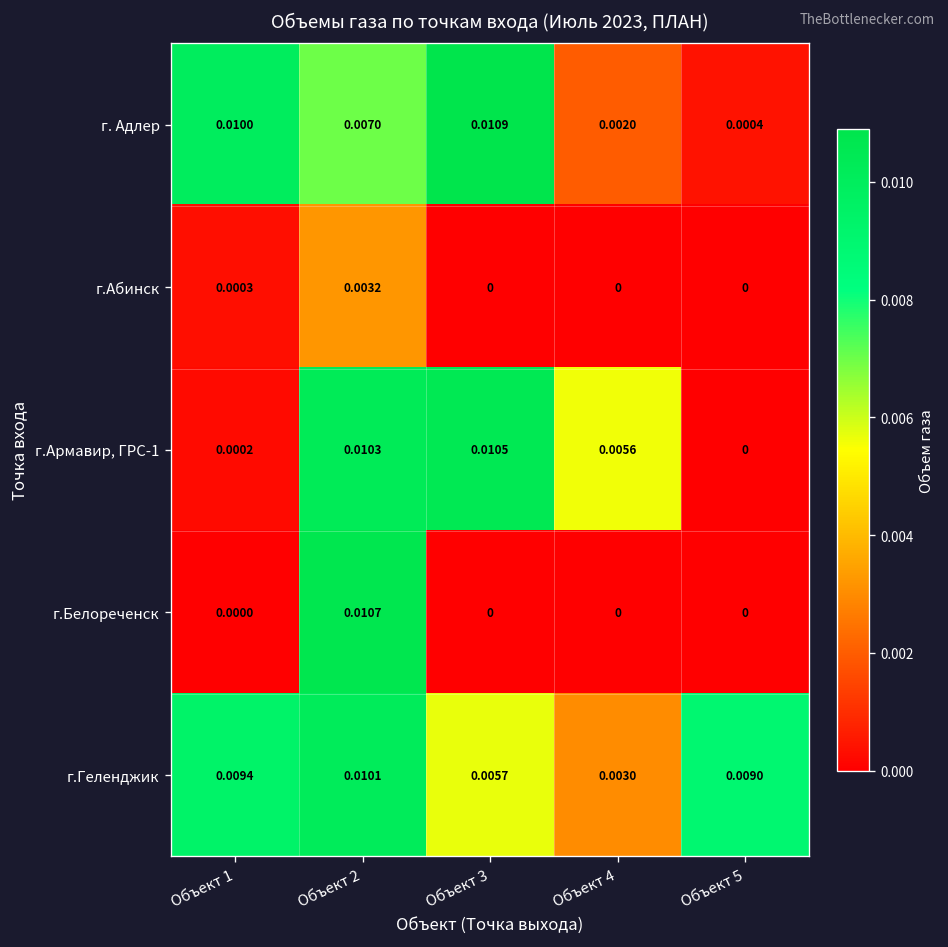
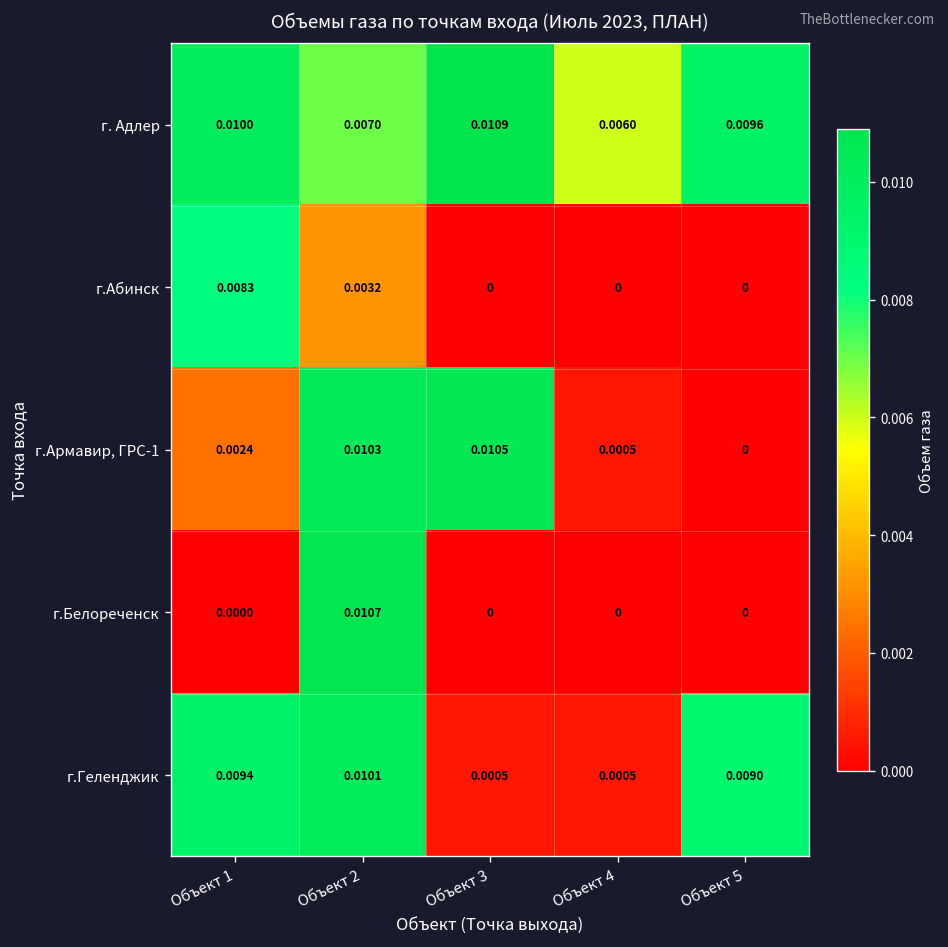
  {
    "г. Адлер": {
      "Объект 1": 0.0100,
      "Объект 2": 0.0070,
      "Объект 3": 0.0109,
-     "Объект 4": 0.0020,
-     "Объект 5": 0.0004
+     "Объект 4": 0.0060,
+     "Объект 5": 0.0096
    },
    "г.Абинск": {
-     "Объект 1": 0.0003,
+     "Объект 1": 0.0083,
      "Объект 2": 0.0032,
      "Объект 3": 0,
      "Объект 4": 0,
      "Объект 5": 0
    },
    "г.Армавир, ГРС-1": {
-     "Объект 1": 0.0002,
+     "Объект 1": 0.0024,
      "Объект 2": 0.0103,
      "Объект 3": 0.0105,
-     "Объект 4": 0.0056,
+     "Объект 4": 0.0005,
      "Объект 5": 0
    },
    "г.Белореченск": {
      "Объект 1": 0.0000,
      "Объект 2": 0.0107,
      "Объект 3": 0,
      "Объект 4": 0,
      "Объект 5": 0
    },
    "г.Геленджик": {
      "Объект 1": 0.0094,
      "Объект 2": 0.0101,
-     "Объект 3": 0.0057,
-     "Объект 4": 0.0030,
+     "Объект 3": 0.0005,
+     "Объект 4": 0.0005,
      "Объект 5": 0.0090
    }
  }
